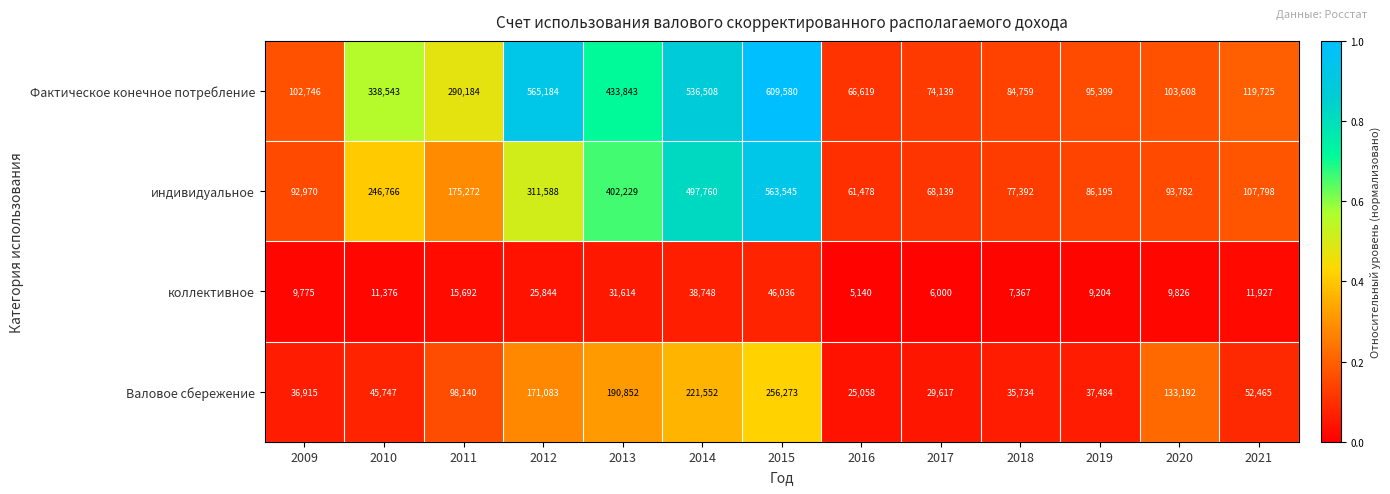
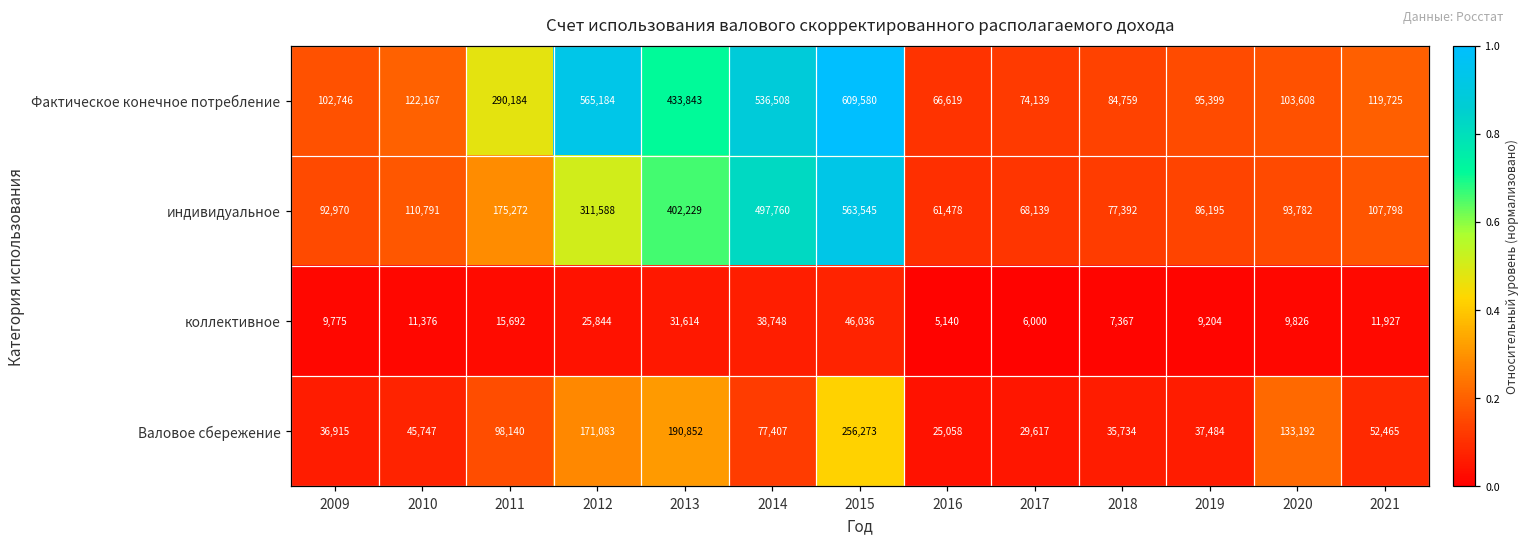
  {
    "Фактическое конечное потребление": {
      "2009": "102,746",
-     "2010": "338,543",
+     "2010": "122,167",
      "2011": "290,184",
      "2012": "565,184",
      "2013": "433,843",
      "2014": "536,508",
      "2015": "609,580",
      "2016": "66,619",
      "2017": "74,139",
      "2018": "84,759",
      "2019": "95,399",
      "2020": "103,608",
      "2021": "119,725"
    },
    "индивидуальное": {
      "2009": "92,970",
-     "2010": "246,766",
+     "2010": "110,791",
      "2011": "175,272",
      "2012": "311,588",
      "2013": "402,229",
      "2014": "497,760",
      "2015": "563,545",
      "2016": "61,478",
      "2017": "68,139",
      "2018": "77,392",
      "2019": "86,195",
      "2020": "93,782",
      "2021": "107,798"
    },
    "коллективное": {
      "2009": "9,775",
      "2010": "11,376",
      "2011": "15,692",
      "2012": "25,844",
      "2013": "31,614",
      "2014": "38,748",
      "2015": "46,036",
      "2016": "5,140",
      "2017": "6,000",
      "2018": "7,367",
      "2019": "9,204",
      "2020": "9,826",
      "2021": "11,927"
    },
    "Валовое сбережение": {
      "2009": "36,915",
      "2010": "45,747",
      "2011": "98,140",
      "2012": "171,083",
      "2013": "190,852",
-     "2014": "221,552",
+     "2014": "77,407",
      "2015": "256,273",
      "2016": "25,058",
      "2017": "29,617",
      "2018": "35,734",
      "2019": "37,484",
      "2020": "133,192",
      "2021": "52,465"
    }
  }
